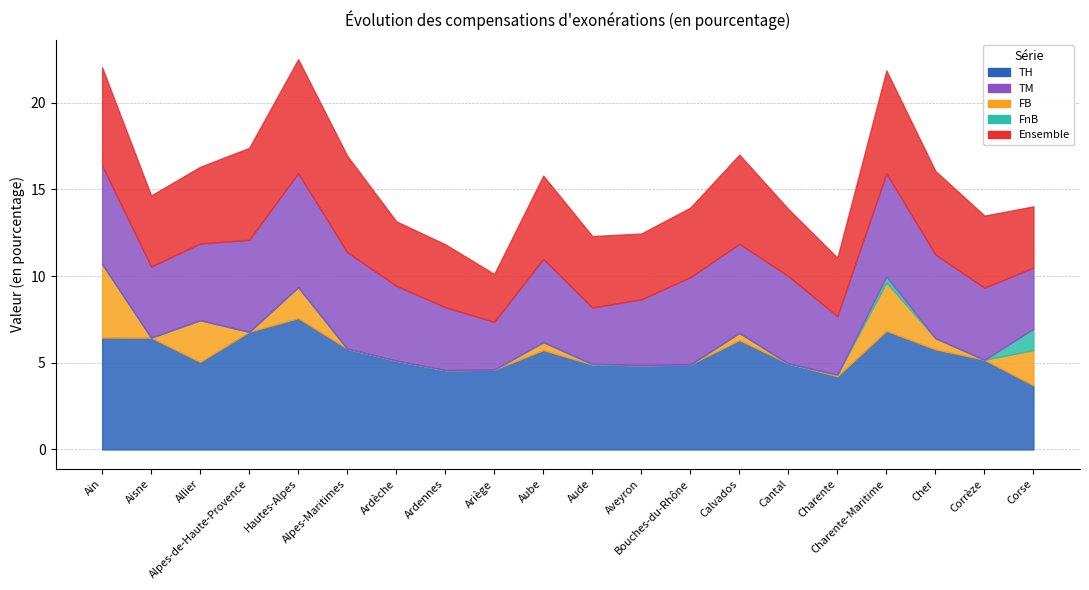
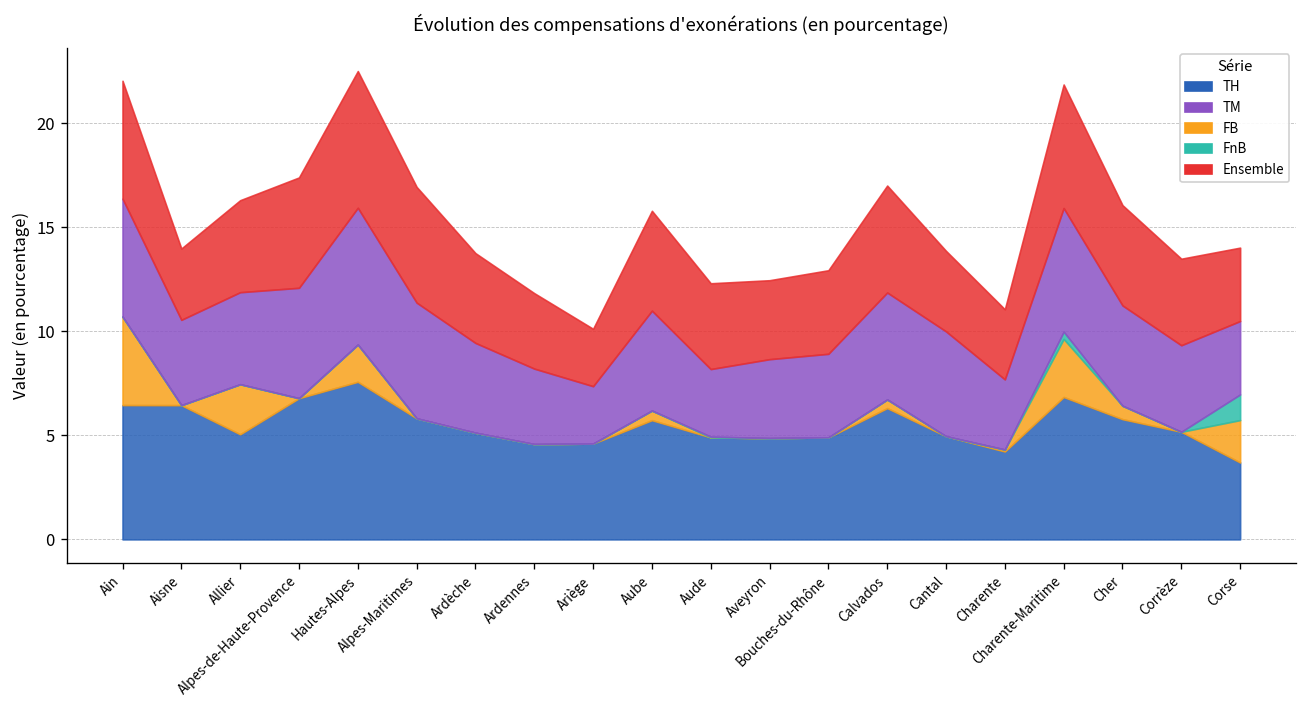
  {
    "TH": {
      "Ain": 6.5,
      "Allier": 5.1,
      "Hautes-Alpes": 7.6,
      "Aube": 5.7,
      "Calvados": 6.3,
      "Charente-Maritime": 6.8,
      "Cher": 5.8,
      "Corse": 3.7
    },
    "FB": {
      "Charente-Maritime": 2.8,
      "Corse": 2.0
    },
    "FnB": {
      "Charente-Maritime": 0.4,
      "Corse": 1.2
    },
    "TM": {
      "Ain": 5.7,
      "Aisne": 4.1,
      "Allier": 4.4,
      "Alpes-de-Haute-Provence": 5.3,
      "Hautes-Alpes": 6.6,
      "Alpes-Maritimes": 5.6,
      "Ardèche": 4.3,
      "Ardennes": 3.6,
      "Ariège": 2.8,
      "Aube": 4.8,
      "Aude": 3.2,
      "Aveyron": 3.8,
-     "Bouches-du-Rhône": 5.0,
+     "Bouches-du-Rhône": 4.0,
      "Calvados": 5.1,
      "Cantal": 5.0,
      "Charente": 3.4,
      "Charente-Maritime": 5.9,
      "Cher": 4.8,
      "Corrèze": 4.2,
      "Corse": 3.5
    },
    "Ensemble": {
      "Ain": 5.7,
-     "Aisne": 4.1,
+     "Aisne": 3.4,
      "Allier": 4.4,
      "Alpes-de-Haute-Provence": 5.3,
      "Hautes-Alpes": 6.6,
      "Alpes-Maritimes": 5.6,
-     "Ardèche": 3.7,
+     "Ardèche": 4.3,
      "Ardennes": 3.6,
      "Ariège": 2.8,
      "Aube": 4.8,
      "Aude": 4.1,
      "Aveyron": 3.8,
      "Bouches-du-Rhône": 4.0,
      "Calvados": 5.1,
      "Cantal": 3.9,
      "Charente": 3.4,
      "Charente-Maritime": 5.9,
      "Cher": 4.8,
      "Corrèze": 4.2,
      "Corse": 3.5
    }
  }
